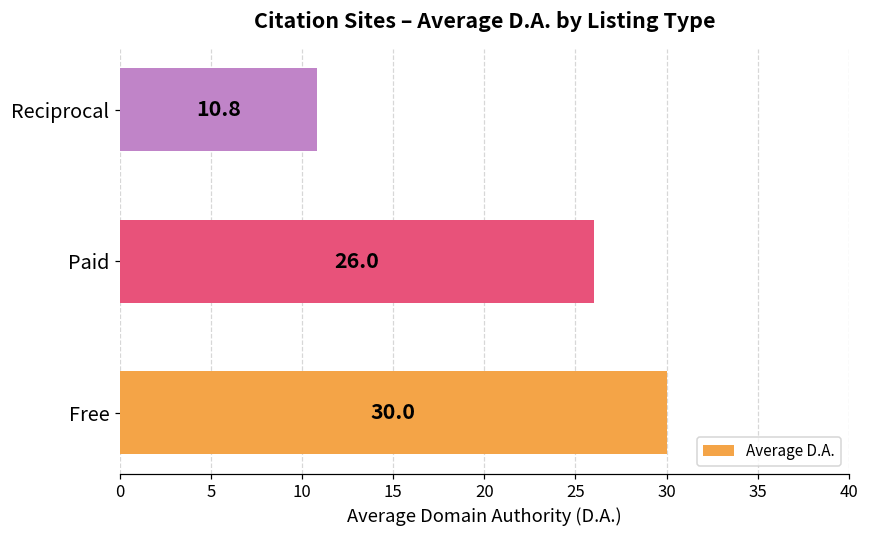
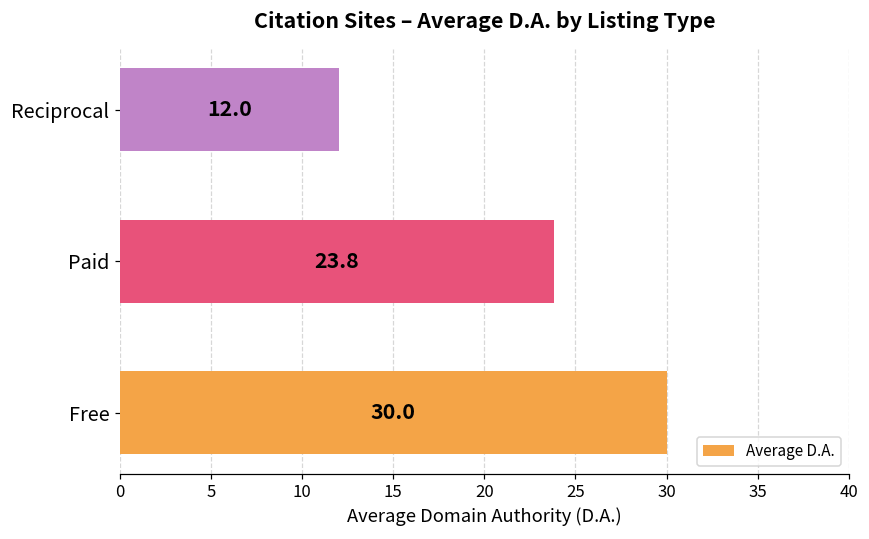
  {
-   "Reciprocal": 10.8,
-   "Paid": 26.0,
+   "Reciprocal": 12.0,
+   "Paid": 23.8,
    "Free": 30.0
  }
